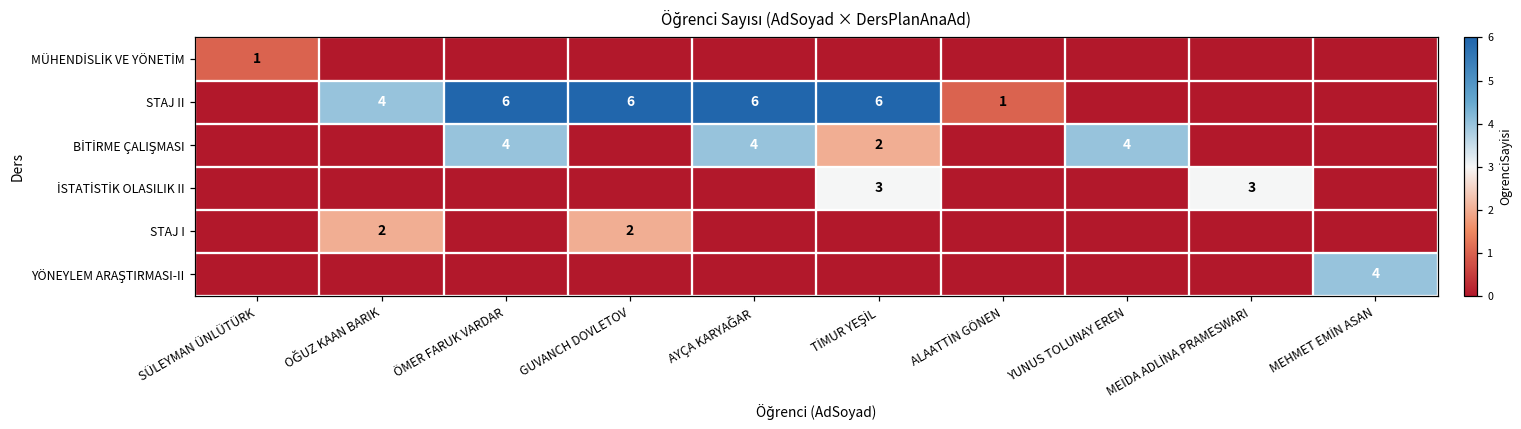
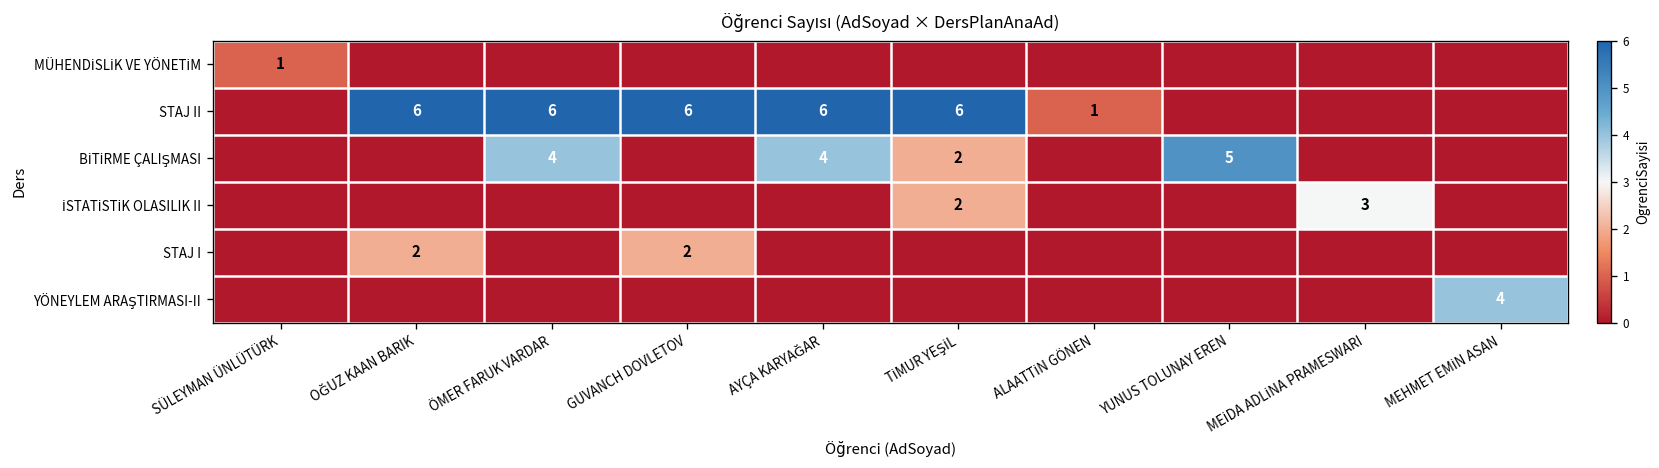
  {
    "MÜHENDİSLİK VE YÖNETİM": {
      "SÜLEYMAN ÜNLÜTÜRK": 1
    },
    "STAJ II": {
-     "OĞUZ KAAN BARIK": 4,
+     "OĞUZ KAAN BARIK": 6,
      "ÖMER FARUK VARDAR": 6,
      "GUVANCH DOVLETOV": 6,
      "AYÇA KARYAĞAR": 6,
      "TİMUR YEŞİL": 6,
      "ALAATTİN GÖNEN": 1
    },
    "BİTİRME ÇALIŞMASI": {
      "ÖMER FARUK VARDAR": 4,
      "AYÇA KARYAĞAR": 4,
      "TİMUR YEŞİL": 2,
-     "YUNUS TOLUNAY EREN": 4
+     "YUNUS TOLUNAY EREN": 5
    },
    "İSTATİSTİK OLASILIK II": {
-     "TİMUR YEŞİL": 3,
+     "TİMUR YEŞİL": 2,
      "MEİDA ADLİNA PRAMESWARI": 3
    },
    "STAJ I": {
      "OĞUZ KAAN BARIK": 2,
      "GUVANCH DOVLETOV": 2
    },
    "YÖNEYLEM ARAŞTIRMASI-II": {
      "MEHMET EMİN ASAN": 4
    }
  }
